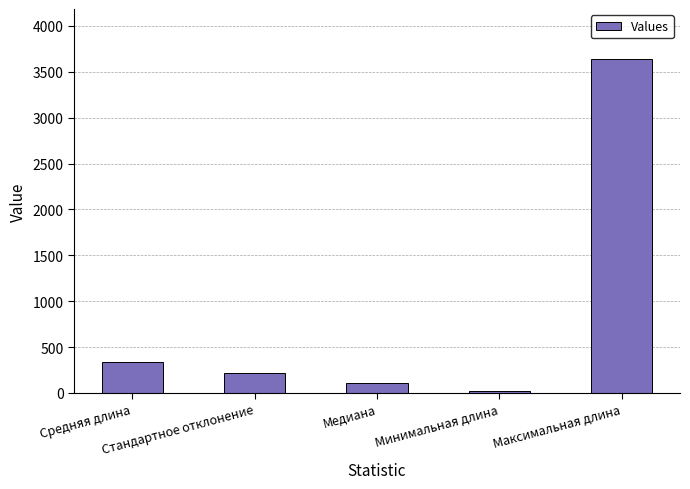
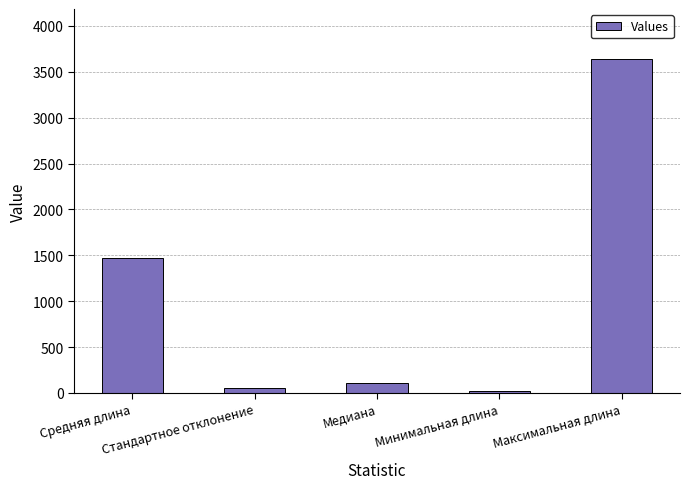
  {
-   "Средняя длина": 300,
-   "Стандартное отклонение": 200,
+   "Средняя длина": 1500,
+   "Стандартное отклонение": 100,
    "Медиана": 100,
    "Максимальная длина": 3600
  }
